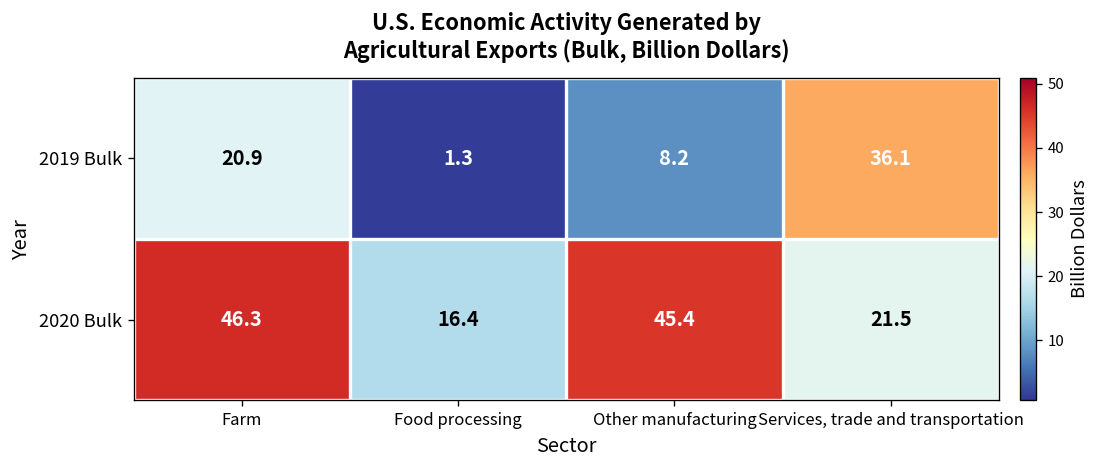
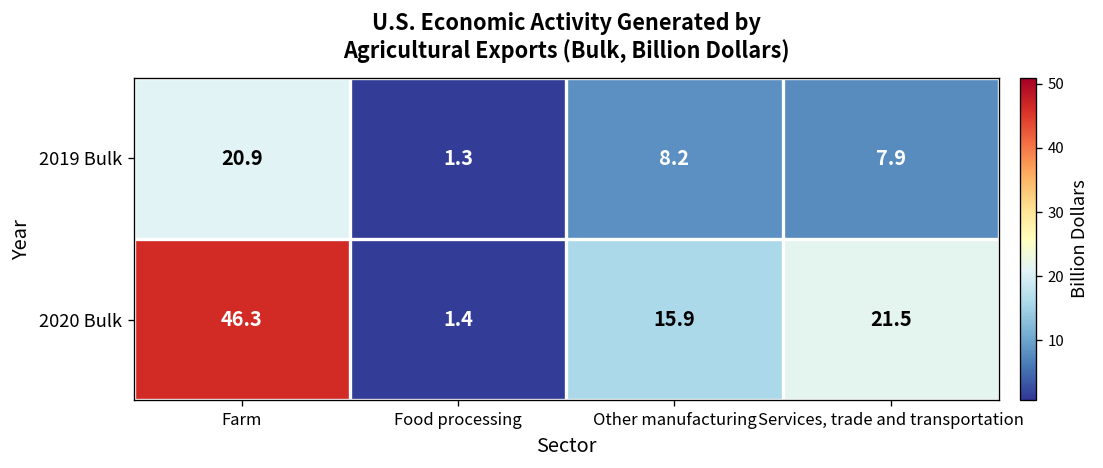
  {
    "2019 Bulk": {
      "Farm": 20.9,
      "Food processing": 1.3,
      "Other manufacturing": 8.2,
-     "Services, trade and transportation": 36.1
+     "Services, trade and transportation": 7.9
    },
    "2020 Bulk": {
      "Farm": 46.3,
-     "Food processing": 16.4,
-     "Other manufacturing": 45.4,
+     "Food processing": 1.4,
+     "Other manufacturing": 15.9,
      "Services, trade and transportation": 21.5
    }
  }
